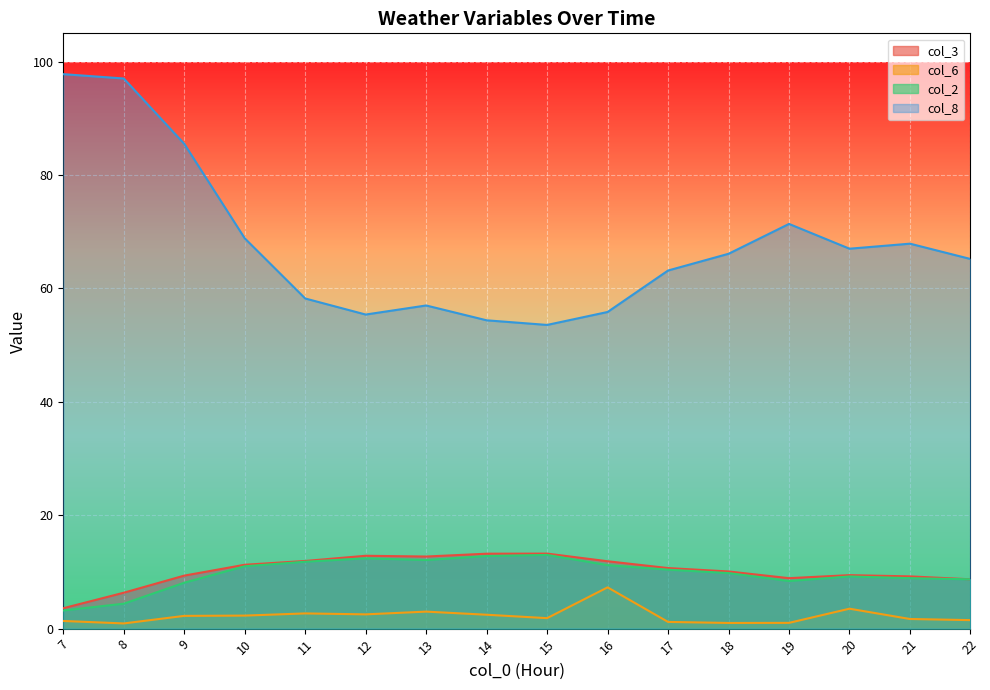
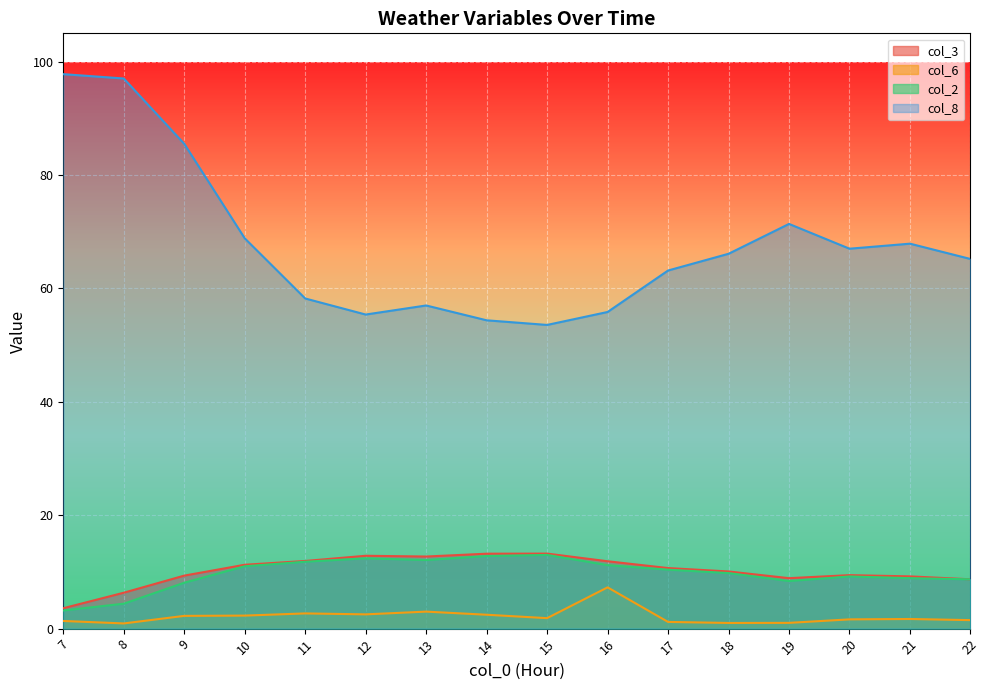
  {
    "col_3": {
      "8": 6,
      "9": 9,
      "13": 13,
      "16": 12,
      "19": 9
    },
    "col_6": {
      "7": 1,
      "8": 1,
      "9": 2,
      "10": 2,
      "11": 3,
      "12": 3,
      "13": 3,
      "14": 2,
      "15": 2,
      "16": 7,
      "17": 1,
      "18": 1,
      "19": 1,
-     "20": 4,
+     "20": 2,
      "21": 2,
      "22": 2
    },
    "col_2": {
      "8": 4,
      "9": 8,
      "13": 12,
      "16": 11,
      "19": 8
    },
    "col_8": {
      "7": 98,
      "8": 97,
      "9": 86,
      "10": 69,
      "11": 58,
      "12": 55,
      "13": 57,
      "14": 54,
      "15": 54,
      "16": 56,
      "17": 63,
      "18": 66,
      "19": 71,
      "20": 67,
      "21": 68,
      "22": 65
    }
  }
